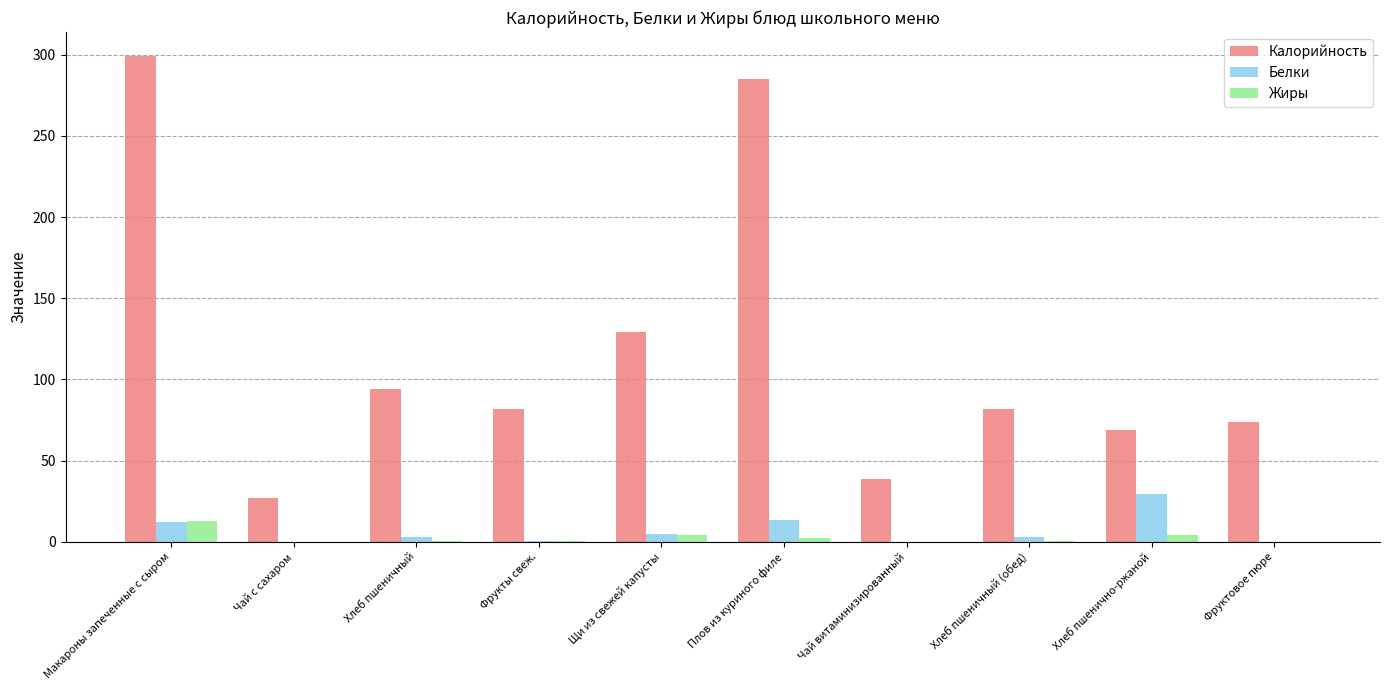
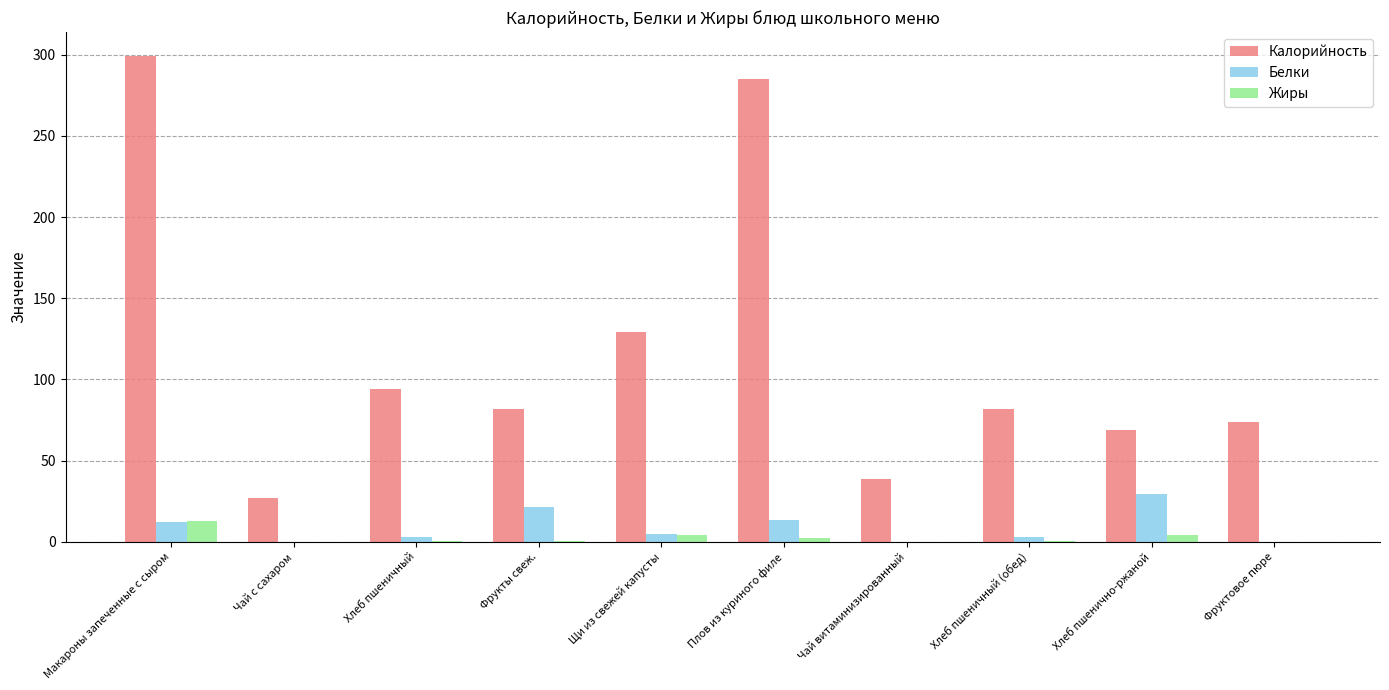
  {
    "Калорийность": {
      "Макароны запеченные с сыром": 299,
      "Чай с сахаром": 27,
      "Хлеб пшеничный": 94,
      "Фрукты свеж.": 82,
      "Щи из свежей капусты": 129,
      "Плов из куриного филе": 285,
      "Чай витаминизированный": 39,
      "Хлеб пшеничный (обед)": 82,
      "Хлеб пшенично-ржаной": 69,
      "Фруктовое пюре": 74
    },
    "Белки": {
      "Макароны запеченные с сыром": 12,
      "Хлеб пшеничный": 3,
-     "Фрукты свеж.": 0,
+     "Фрукты свеж.": 21,
      "Щи из свежей капусты": 5,
      "Плов из куриного филе": 14,
      "Чай витаминизированный": 0,
      "Хлеб пшеничный (обед)": 3,
      "Хлеб пшенично-ржаной": 30,
      "Фруктовое пюре": 0
    },
    "Жиры": {
      "Макароны запеченные с сыром": 13,
      "Чай с сахаром": 0,
      "Щи из свежей капусты": 4,
      "Плов из куриного филе": 3,
      "Чай витаминизированный": 0,
      "Хлеб пшенично-ржаной": 4,
      "Фруктовое пюре": 0
    }
  }
